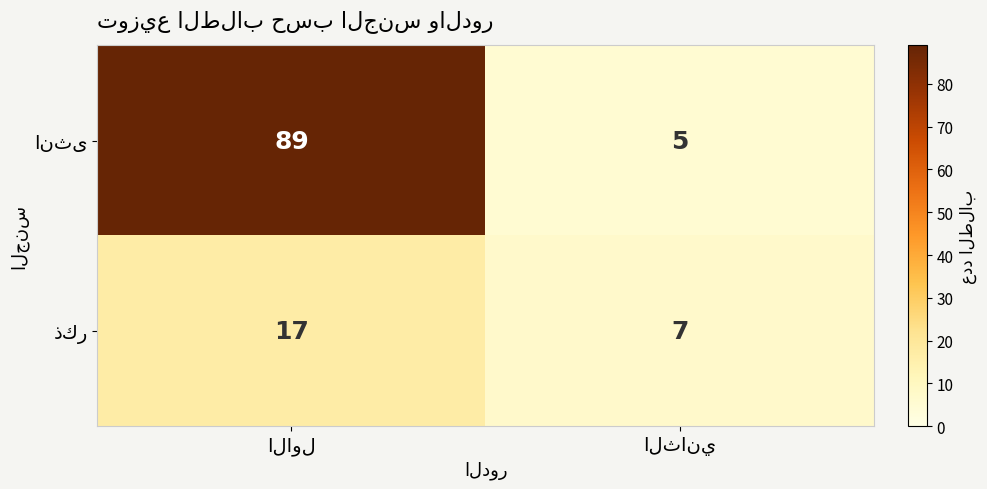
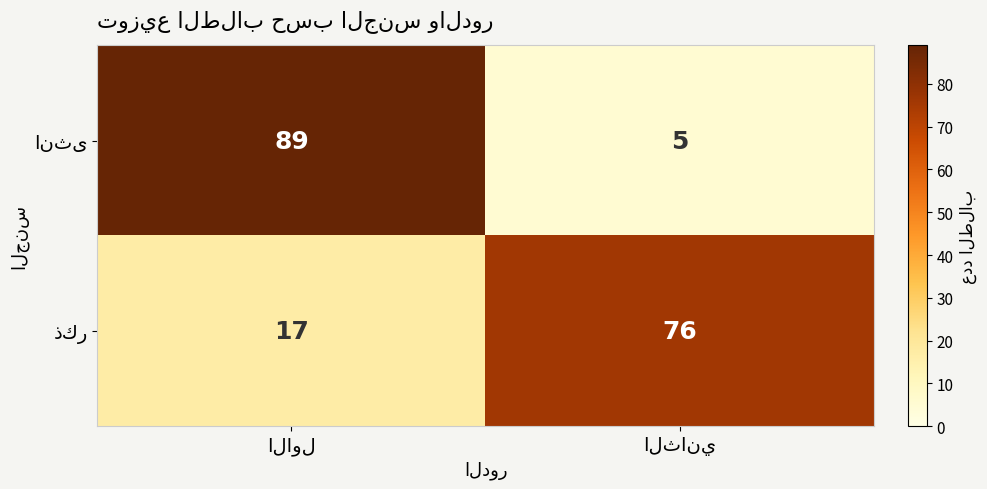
  {
    "انثى": {
      "الاول": 89,
      "الثاني": 5
    },
    "ذكر": {
      "الاول": 17,
-     "الثاني": 7
+     "الثاني": 76
    }
  }
